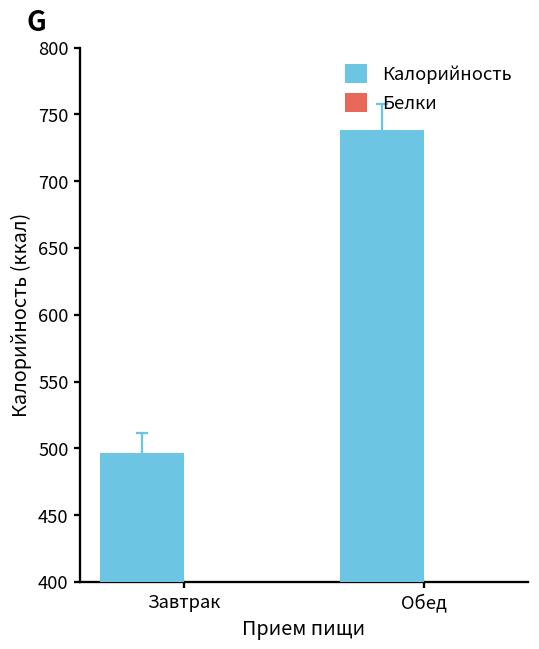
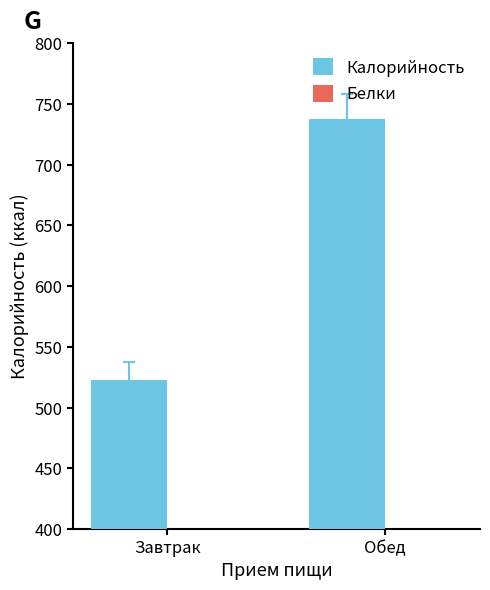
  {
    "Калорийность": {
-     "Завтрак": 496,
+     "Завтрак": 523,
      "Обед": 738
    }
  }
